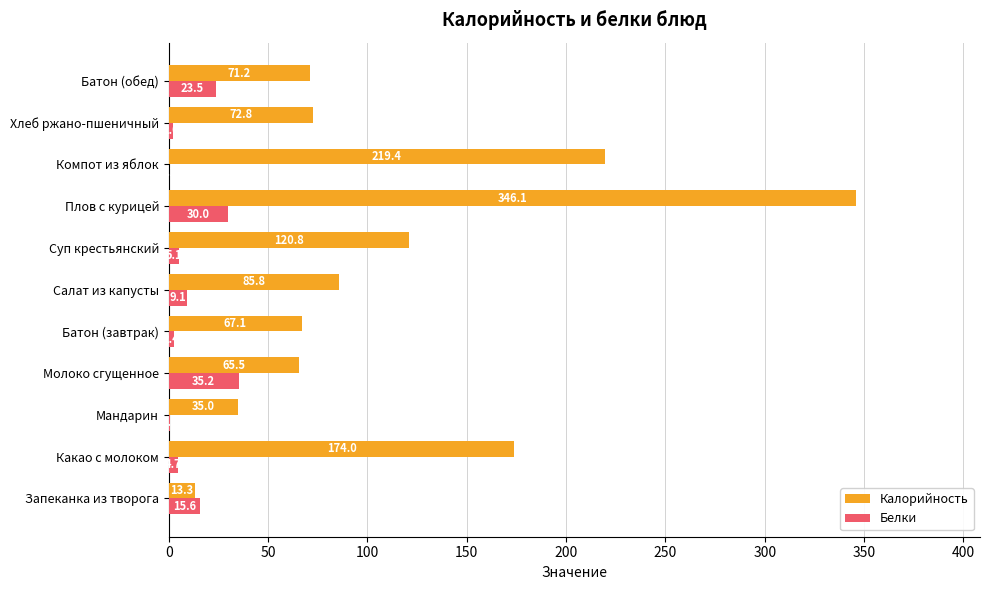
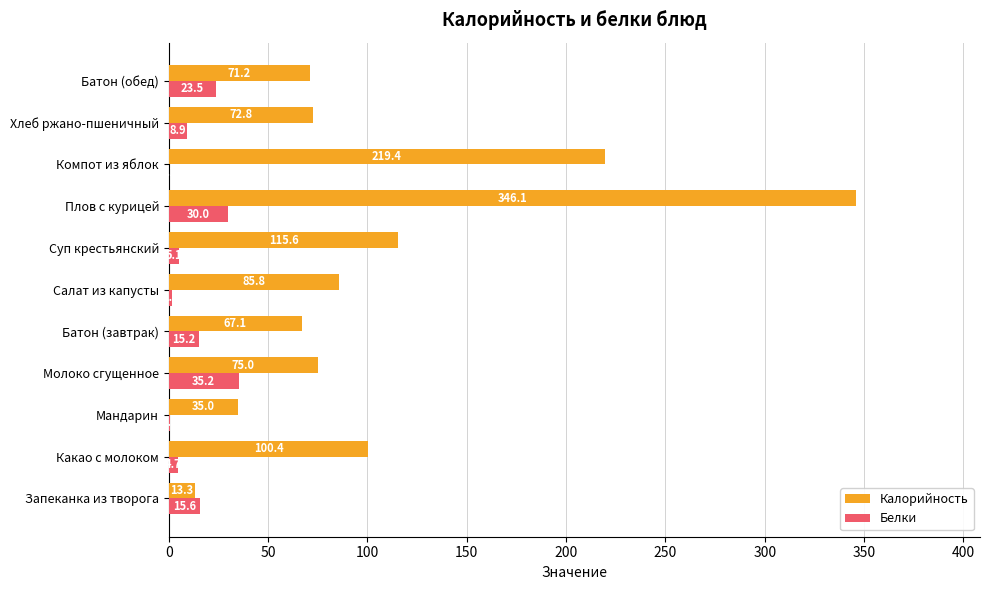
  {
    "Калорийность": {
      "Батон (обед)": 71.2,
      "Хлеб ржано-пшеничный": 72.8,
      "Компот из яблок": 219.4,
      "Плов с курицей": 346.1,
-     "Суп крестьянский": 120.8,
+     "Суп крестьянский": 115.6,
      "Салат из капусты": 85.8,
      "Батон (завтрак)": 67.1,
-     "Молоко сгущенное": 65.5,
+     "Молоко сгущенное": 75.0,
      "Мандарин": 35.0,
-     "Какао с молоком": 174.0,
+     "Какао с молоком": 100.4,
      "Запеканка из творога": 13.3
    },
    "Белки": {
-     "Хлеб ржано-пшеничный": 2,
+     "Хлеб ржано-пшеничный": 9,
      "Суп крестьянский": 5,
-     "Салат из капусты": 9,
-     "Батон (завтрак)": 2,
+     "Салат из капусты": 2,
+     "Батон (завтрак)": 15,
      "Какао с молоком": 5
    }
  }
